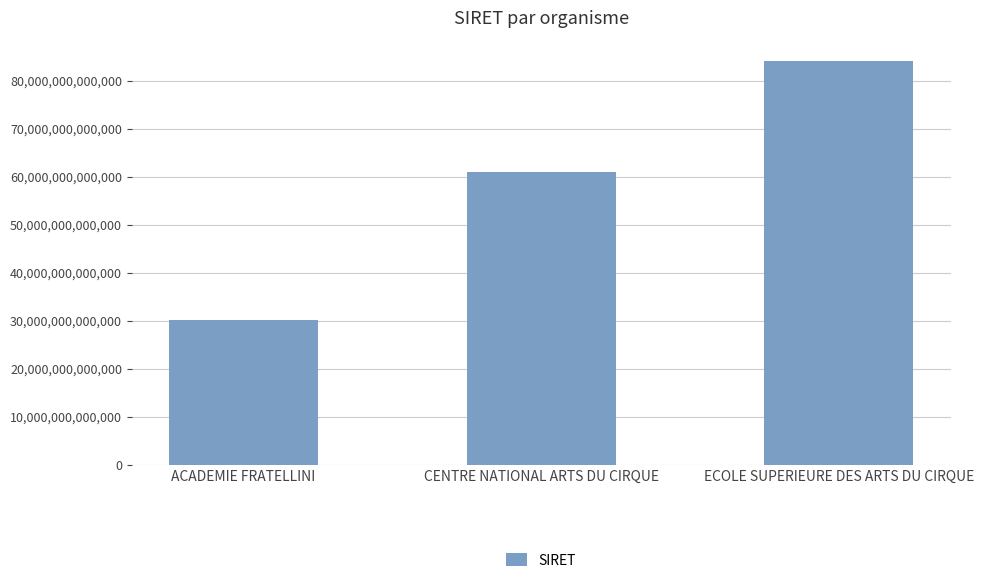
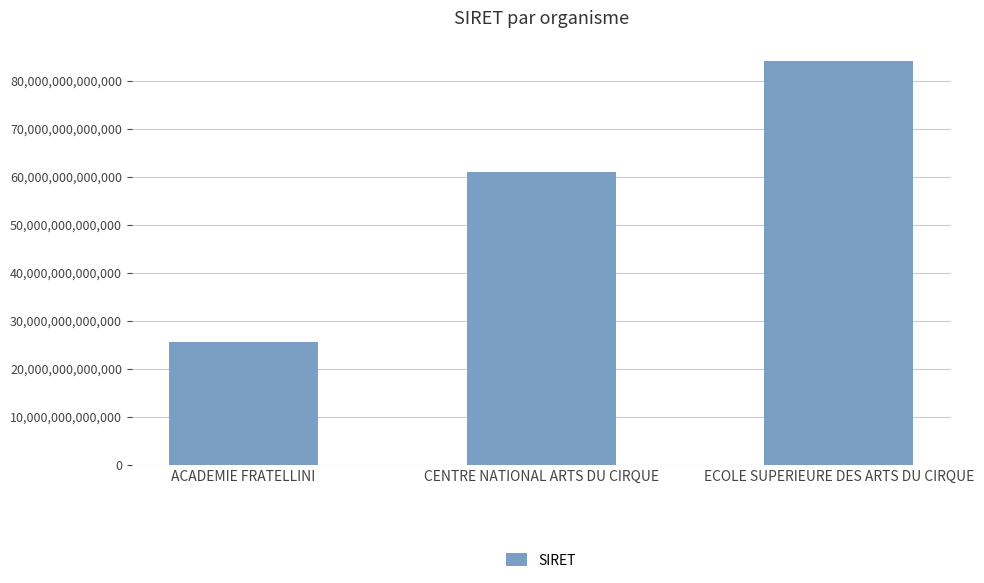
  {
-   "ACADEMIE FRATELLINI": "30,000,000,000,000",
+   "ACADEMIE FRATELLINI": "26,000,000,000,000",
    "CENTRE NATIONAL ARTS DU CIRQUE": "61,000,000,000,000",
    "ECOLE SUPERIEURE DES ARTS DU CIRQUE": "84,000,000,000,000"
  }
